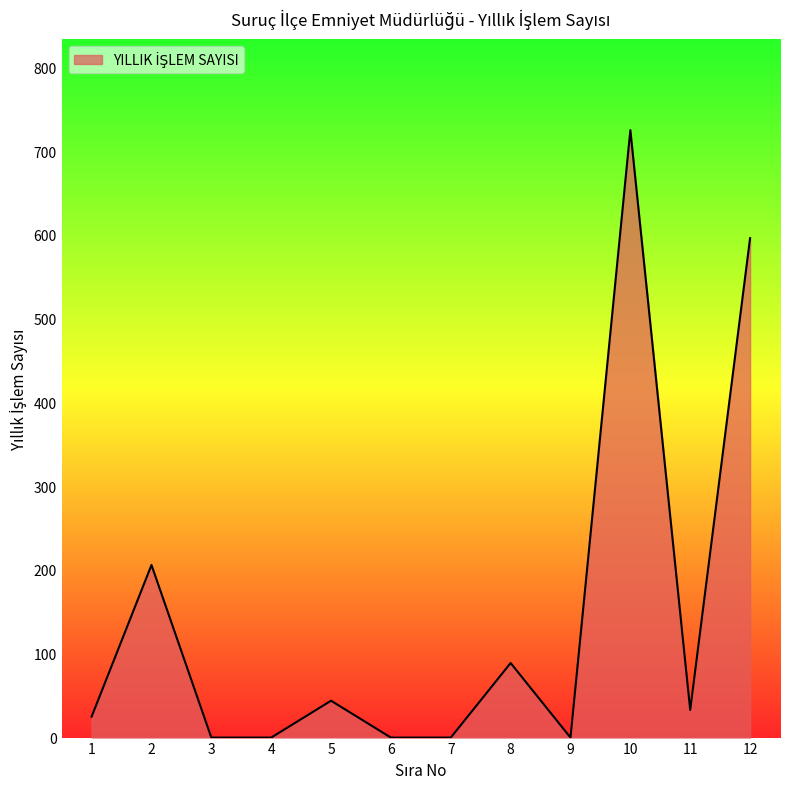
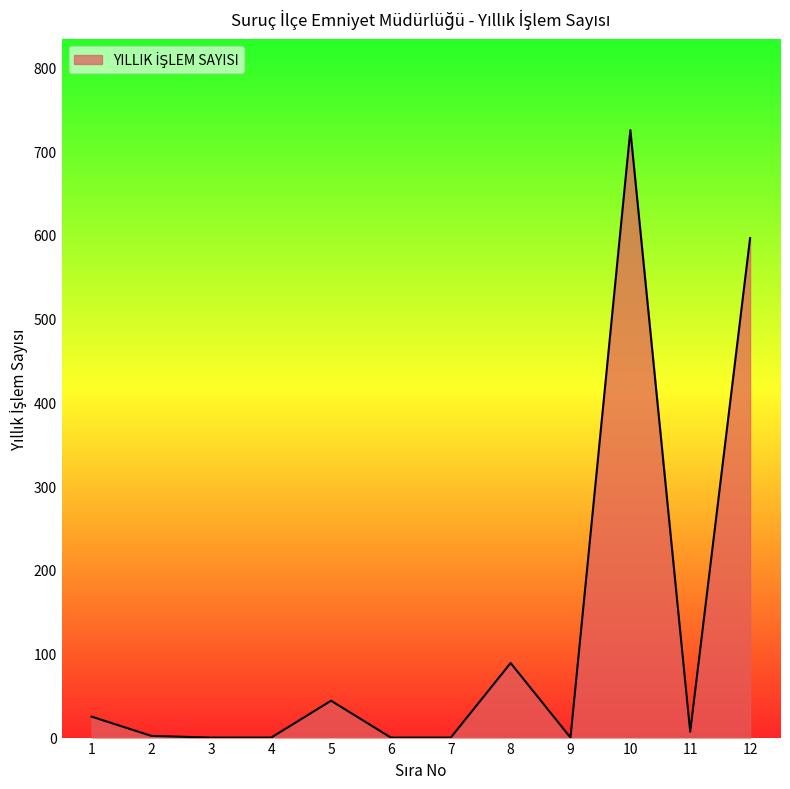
  {
    "1": 30,
-   "2": 210,
+   "2": 0,
    "3": 0,
    "4": 0,
    "5": 40,
    "6": 0,
    "7": 0,
    "8": 90,
    "9": 0,
    "10": 730,
-   "11": 30,
+   "11": 10,
    "12": 600
  }
